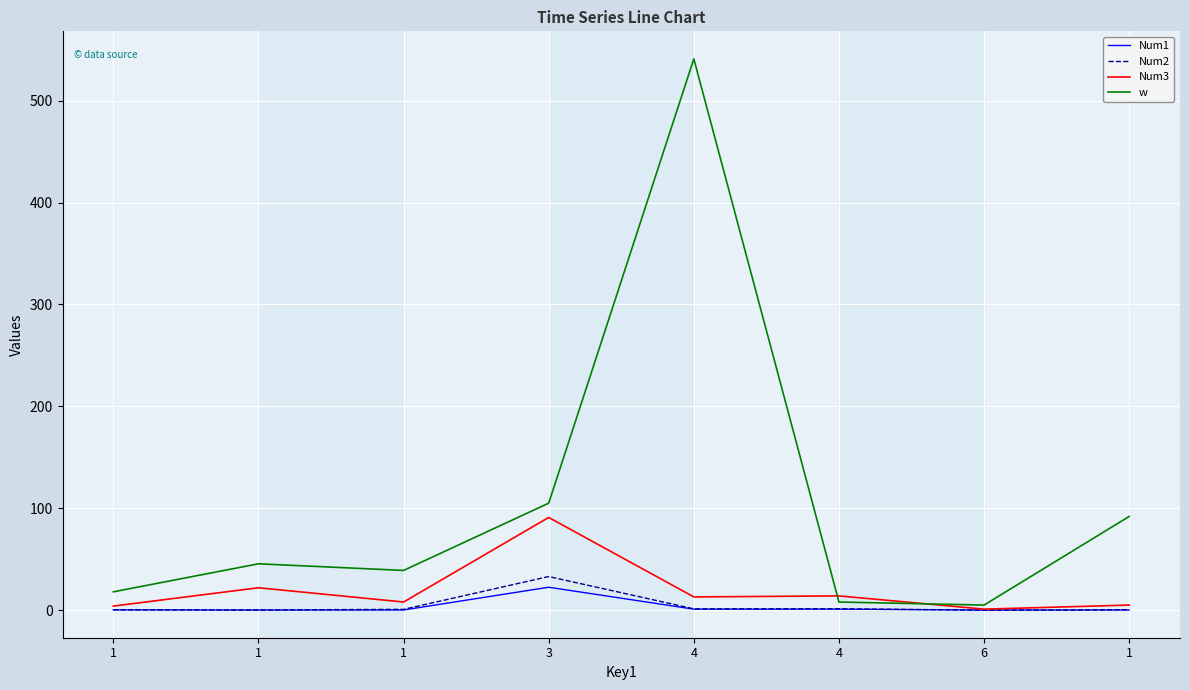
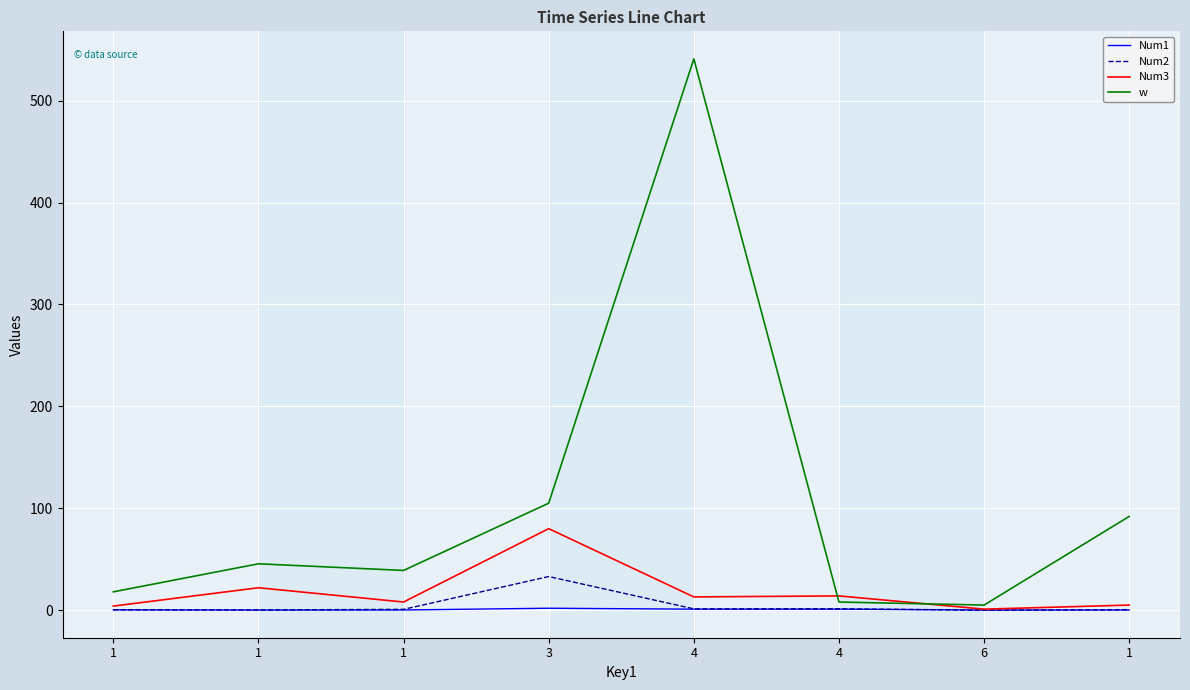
  {
    "Num1": {
-     "3": 23
+     "3": 2
    },
    "Num2": {
      "3": 33
    },
    "Num3": {
-     "3": 91
+     "3": 80
    },
    "w": {
      "3": 105,
      "6": 5
    }
  }
